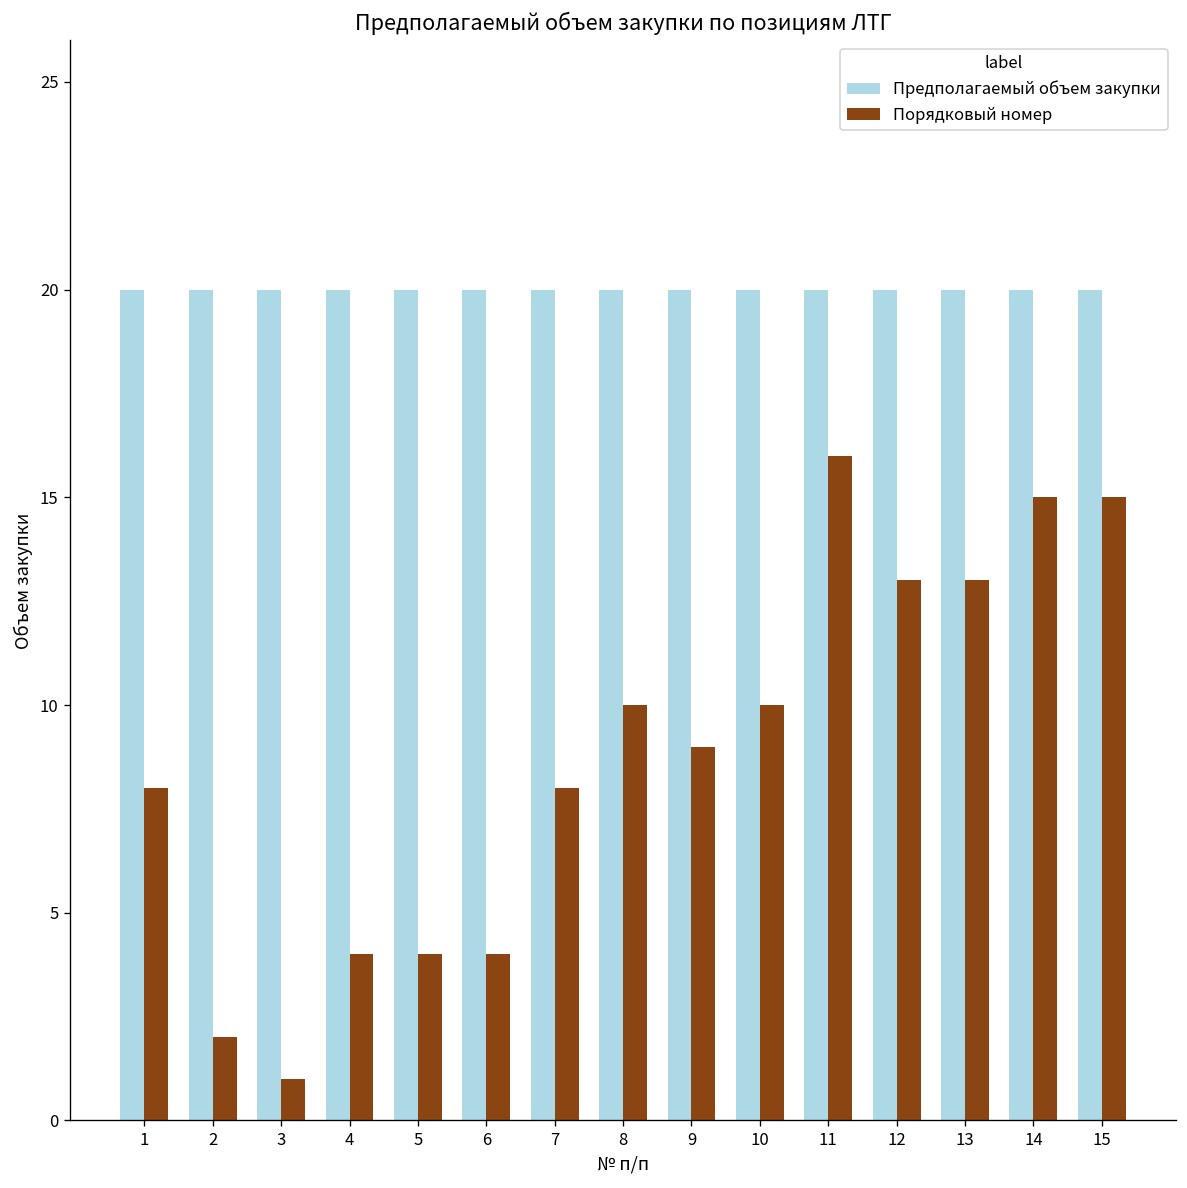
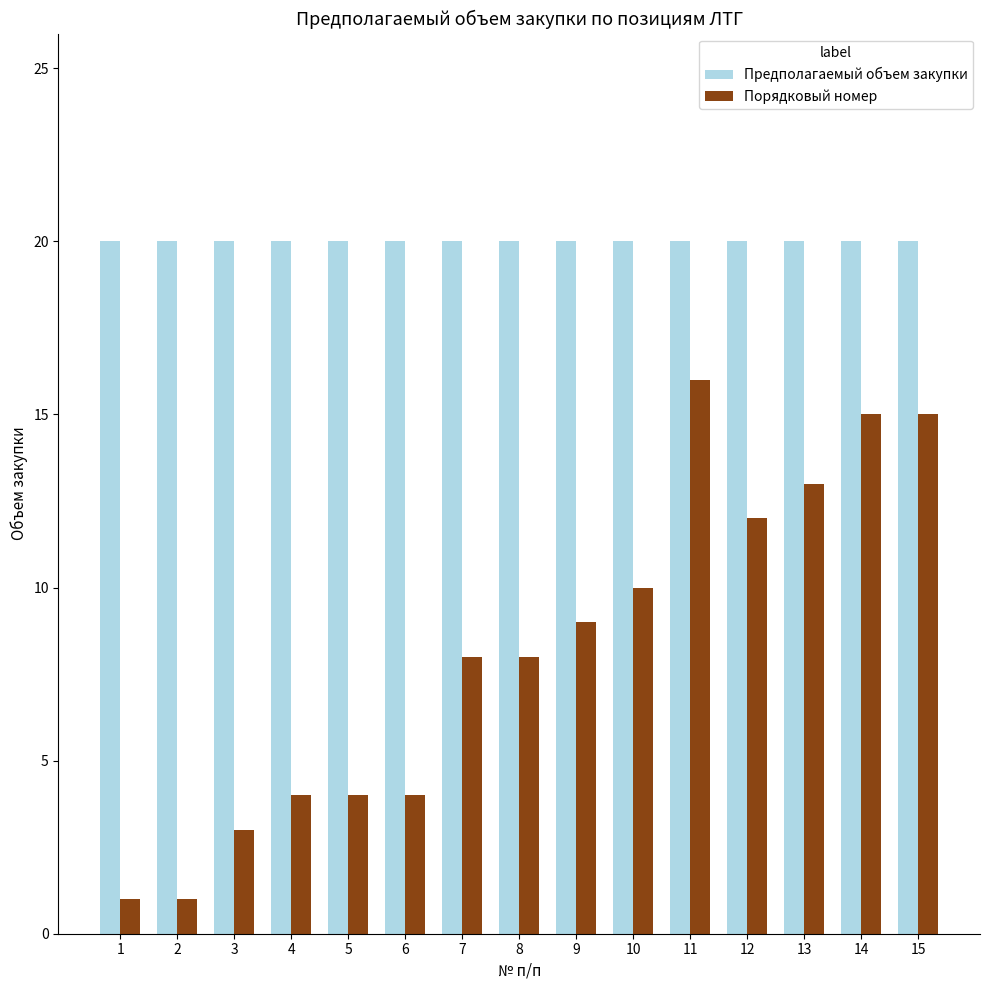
  {
    "Предполагаемый объем закупки": {
      "1": 20,
      "2": 20,
      "3": 20,
      "4": 20,
      "5": 20,
      "6": 20,
      "7": 20,
      "8": 20,
      "9": 20,
      "10": 20,
      "11": 20,
      "12": 20,
      "13": 20,
      "14": 20,
      "15": 20
    },
    "Порядковый номер": {
-     "1": 8,
-     "2": 2,
-     "3": 1,
+     "1": 1,
+     "2": 1,
+     "3": 3,
      "4": 4,
      "5": 4,
      "6": 4,
      "7": 8,
-     "8": 10,
+     "8": 8,
      "9": 9,
      "10": 10,
      "11": 16,
-     "12": 13,
+     "12": 12,
      "13": 13,
      "14": 15,
      "15": 15
    }
  }
